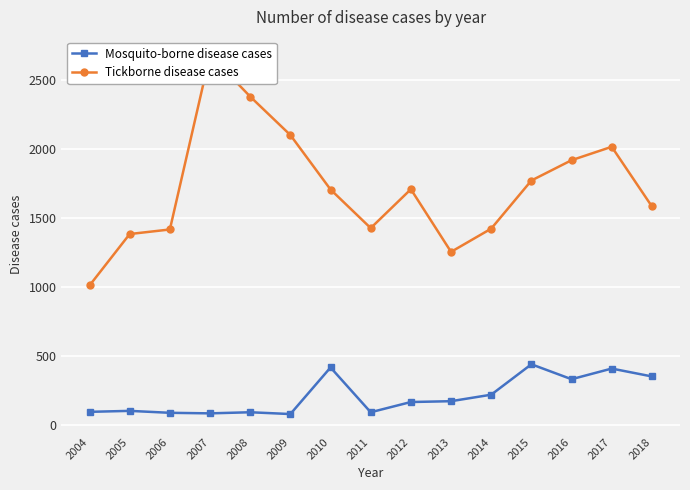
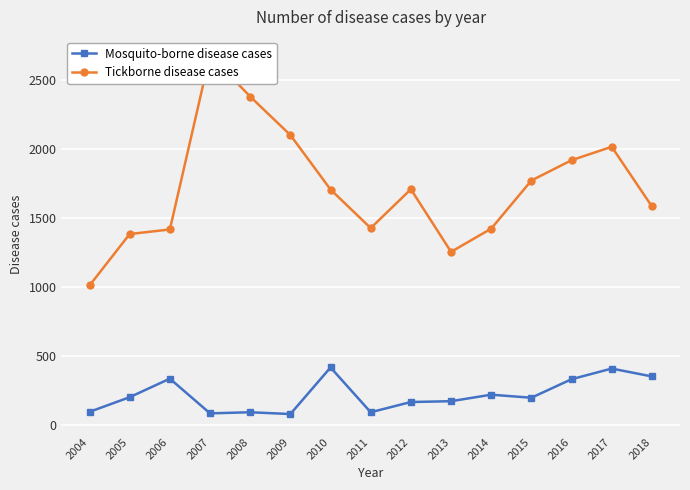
  {
    "Mosquito-borne disease cases": {
      "2004": 100,
-     "2005": 100,
-     "2006": 90,
+     "2005": 200,
+     "2006": 340,
      "2007": 90,
      "2008": 90,
      "2009": 80,
      "2010": 420,
      "2011": 90,
      "2012": 170,
      "2013": 170,
      "2014": 220,
-     "2015": 440,
+     "2015": 200,
      "2016": 330,
      "2017": 410,
      "2018": 350
    },
    "Tickborne disease cases": {
      "2004": 1010,
      "2005": 1380,
      "2006": 1420,
      "2008": 2380,
      "2009": 2100,
      "2010": 1710,
      "2011": 1430,
      "2012": 1710,
      "2013": 1250,
      "2014": 1420,
      "2015": 1770,
      "2016": 1920,
      "2017": 2010,
      "2018": 1580
    }
  }
